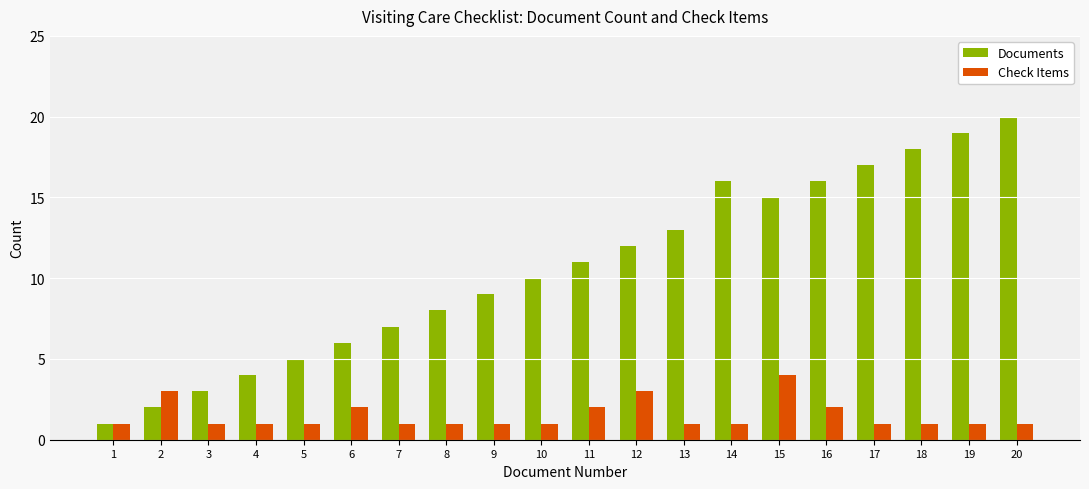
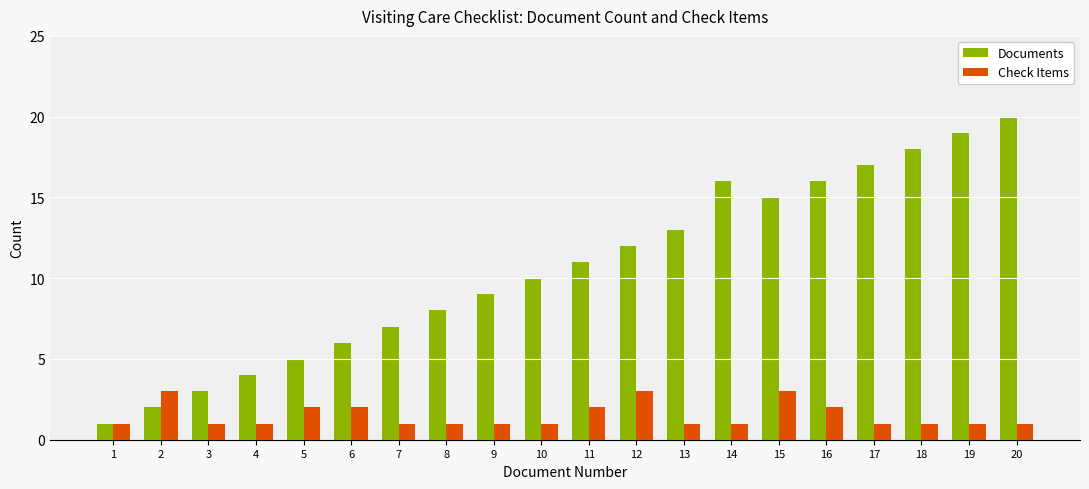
  {
    "Documents": {
      "1": 1,
      "2": 2,
      "3": 3,
      "4": 4,
      "5": 5,
      "6": 6,
      "7": 7,
      "8": 8,
      "9": 9,
      "10": 10,
      "11": 11,
      "12": 12,
      "13": 13,
      "14": 16,
      "15": 15,
      "16": 16,
      "17": 17,
      "18": 18,
      "19": 19,
      "20": 20
    },
    "Check Items": {
      "1": 1,
      "2": 3,
      "3": 1,
      "4": 1,
-     "5": 1,
+     "5": 2,
      "6": 2,
      "7": 1,
      "8": 1,
      "9": 1,
      "10": 1,
      "11": 2,
      "12": 3,
      "13": 1,
      "14": 1,
-     "15": 4,
+     "15": 3,
      "16": 2,
      "17": 1,
      "18": 1,
      "19": 1,
      "20": 1
    }
  }
